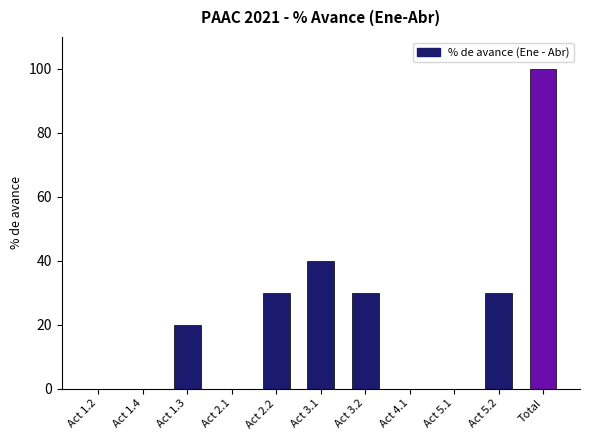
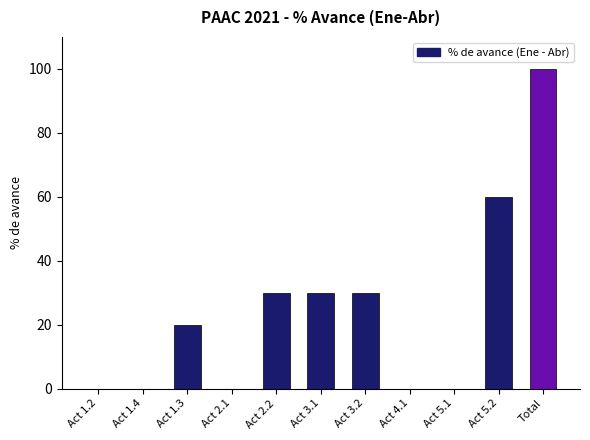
  {
    "Act 1.2": 0,
    "Act 1.4": 0,
    "Act 1.3": 20,
    "Act 2.1": 0,
    "Act 2.2": 30,
-   "Act 3.1": 40,
+   "Act 3.1": 30,
    "Act 3.2": 30,
    "Act 4.1": 0,
    "Act 5.1": 0,
-   "Act 5.2": 30,
+   "Act 5.2": 60,
    "Total": 100
  }
